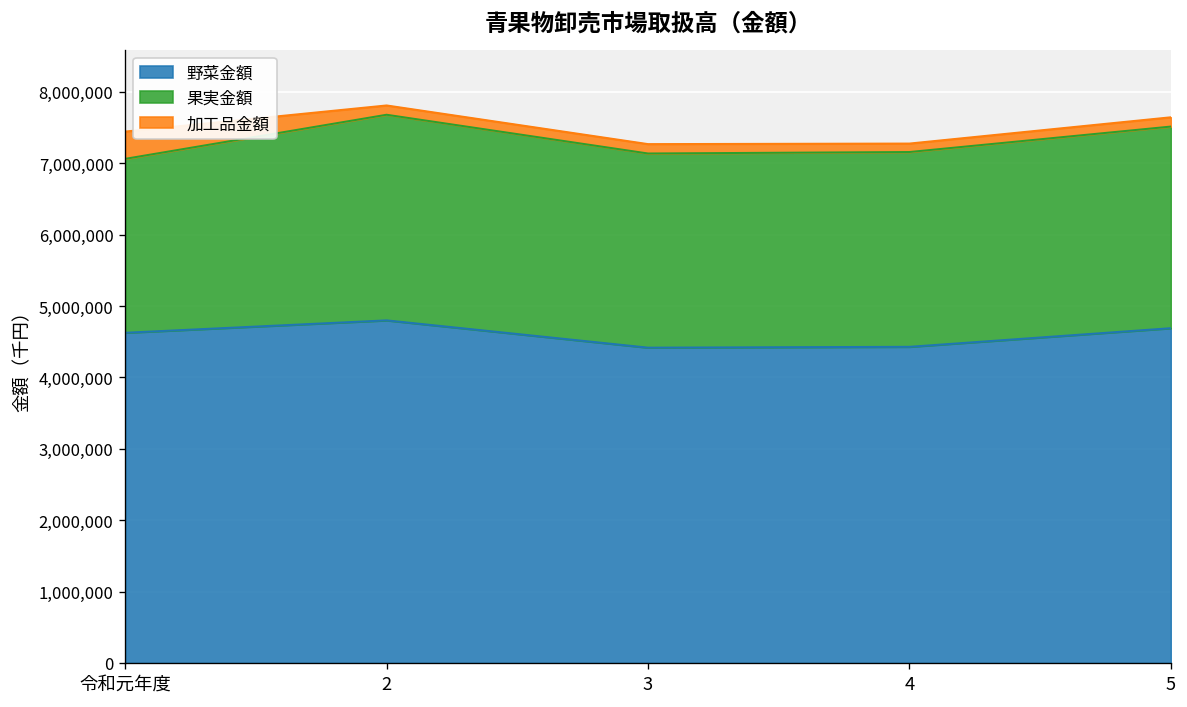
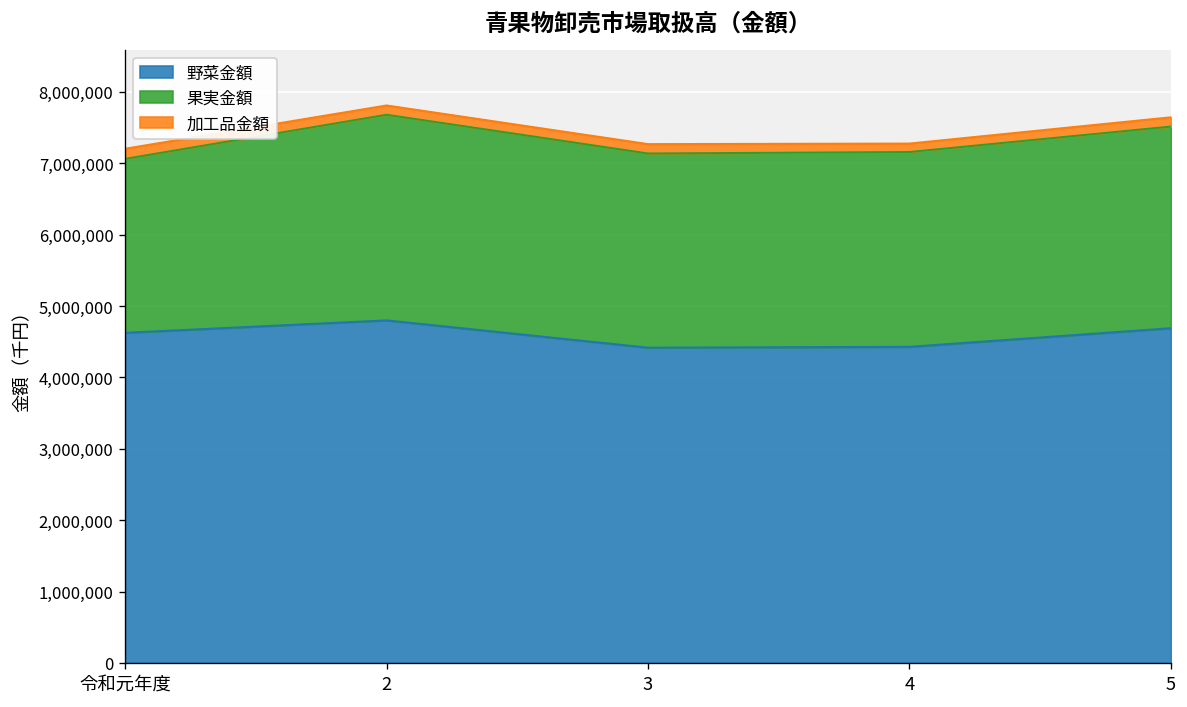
  {
    "野菜金額": {
      "令和元年度": "4,600,000",
      "2": "4,800,000",
      "3": "4,400,000",
      "4": "4,400,000",
      "5": "4,700,000"
    },
    "果実金額": {
      "令和元年度": "2,400,000",
      "2": "2,900,000",
      "3": "2,700,000",
      "4": "2,700,000",
      "5": "2,800,000"
    },
    "加工品金額": {
-     "令和元年度": "400,000",
+     "令和元年度": "100,000",
      "2": "100,000",
      "3": "100,000",
      "4": "100,000",
      "5": "100,000"
    }
  }
